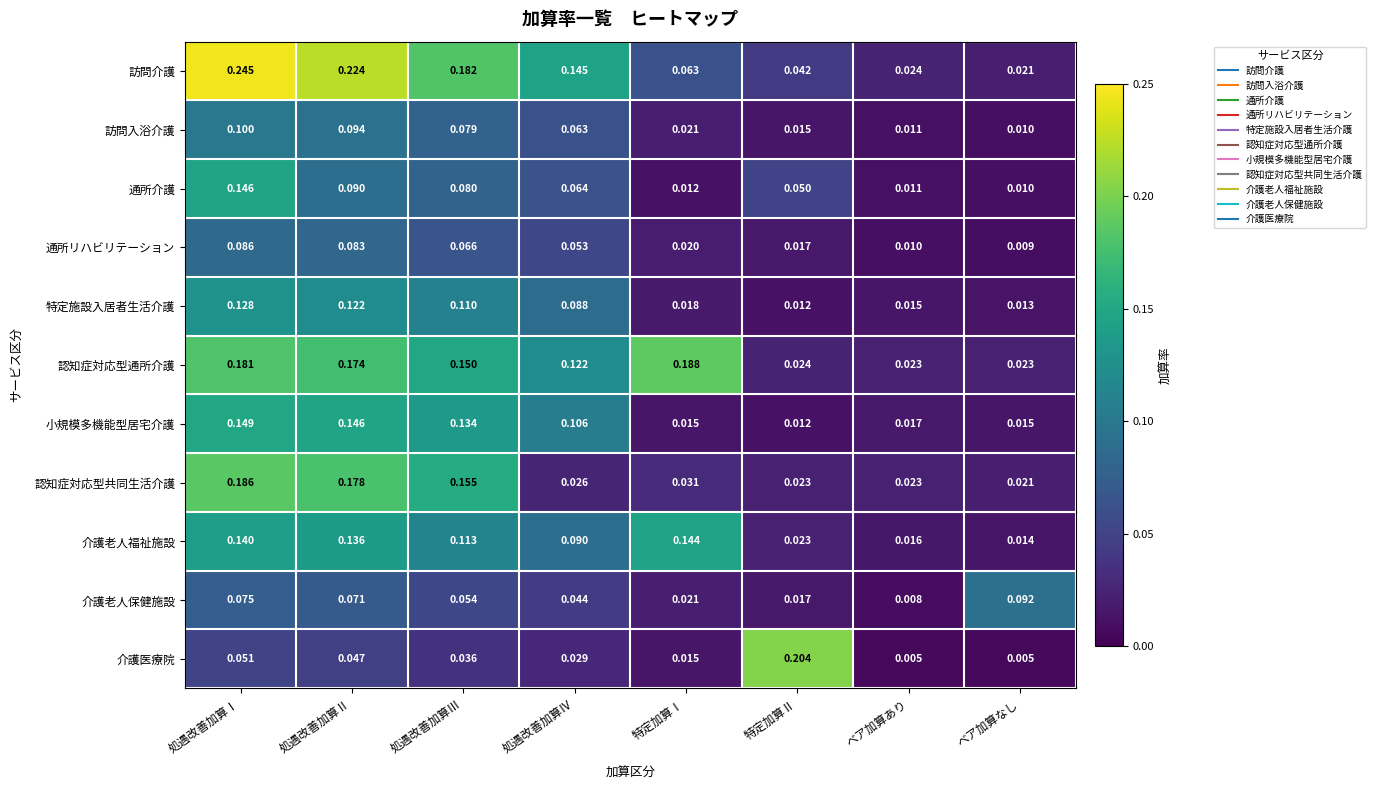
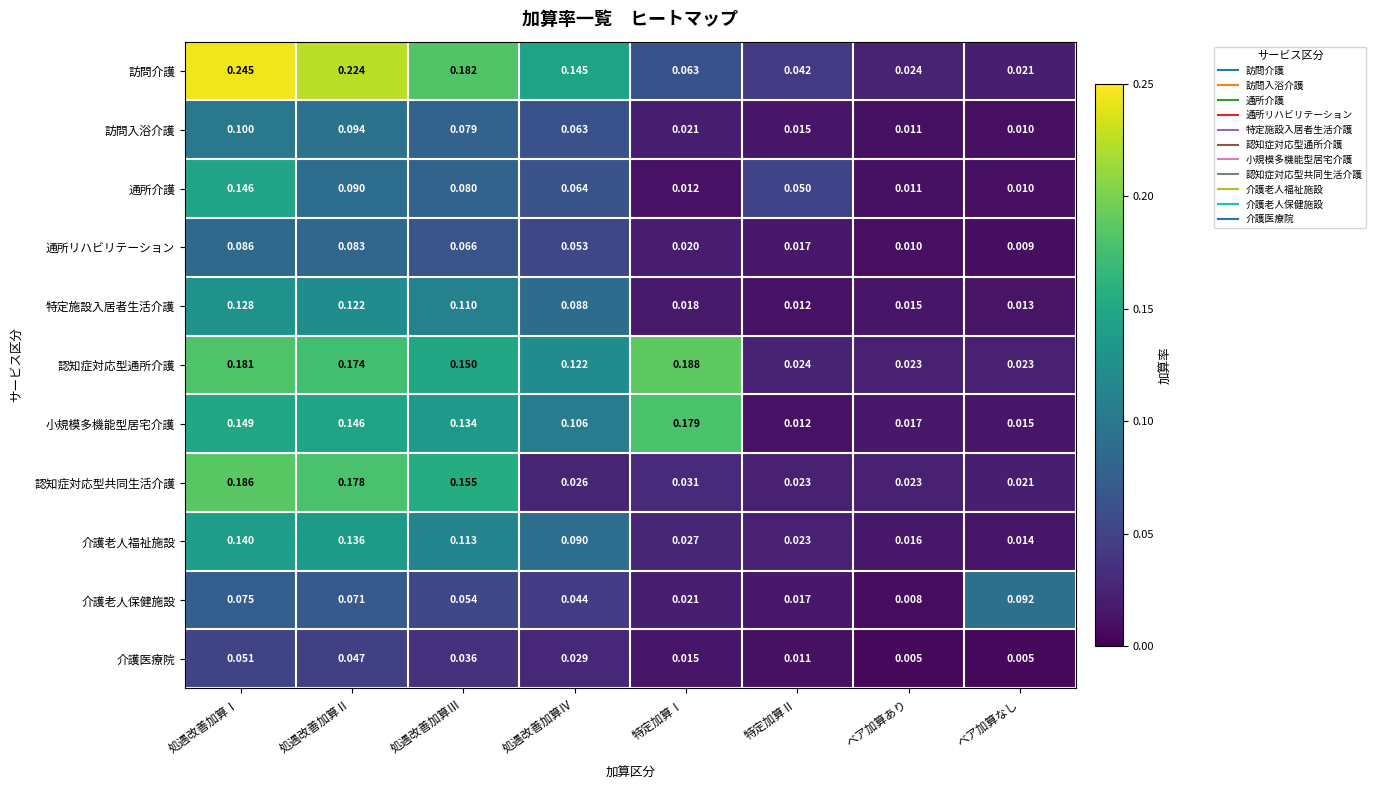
  {
    "訪問介護": {
      "処遇改善加算Ⅰ": 0.245,
      "処遇改善加算Ⅱ": 0.224,
      "処遇改善加算Ⅲ": 0.182,
      "処遇改善加算Ⅳ": 0.145,
      "特定加算Ⅰ": 0.063,
      "特定加算Ⅱ": 0.042,
      "ベア加算あり": 0.024,
      "ベア加算なし": 0.021
    },
    "訪問入浴介護": {
      "処遇改善加算Ⅰ": 0.100,
      "処遇改善加算Ⅱ": 0.094,
      "処遇改善加算Ⅲ": 0.079,
      "処遇改善加算Ⅳ": 0.063,
      "特定加算Ⅰ": 0.021,
      "特定加算Ⅱ": 0.015,
      "ベア加算あり": 0.011,
      "ベア加算なし": 0.010
    },
    "通所介護": {
      "処遇改善加算Ⅰ": 0.146,
      "処遇改善加算Ⅱ": 0.090,
      "処遇改善加算Ⅲ": 0.080,
      "処遇改善加算Ⅳ": 0.064,
      "特定加算Ⅰ": 0.012,
      "特定加算Ⅱ": 0.050,
      "ベア加算あり": 0.011,
      "ベア加算なし": 0.010
    },
    "通所リハビリテーション": {
      "処遇改善加算Ⅰ": 0.086,
      "処遇改善加算Ⅱ": 0.083,
      "処遇改善加算Ⅲ": 0.066,
      "処遇改善加算Ⅳ": 0.053,
      "特定加算Ⅰ": 0.020,
      "特定加算Ⅱ": 0.017,
      "ベア加算あり": 0.010,
      "ベア加算なし": 0.009
    },
    "特定施設入居者生活介護": {
      "処遇改善加算Ⅰ": 0.128,
      "処遇改善加算Ⅱ": 0.122,
      "処遇改善加算Ⅲ": 0.110,
      "処遇改善加算Ⅳ": 0.088,
      "特定加算Ⅰ": 0.018,
      "特定加算Ⅱ": 0.012,
      "ベア加算あり": 0.015,
      "ベア加算なし": 0.013
    },
    "認知症対応型通所介護": {
      "処遇改善加算Ⅰ": 0.181,
      "処遇改善加算Ⅱ": 0.174,
      "処遇改善加算Ⅲ": 0.150,
      "処遇改善加算Ⅳ": 0.122,
      "特定加算Ⅰ": 0.188,
      "特定加算Ⅱ": 0.024,
      "ベア加算あり": 0.023,
      "ベア加算なし": 0.023
    },
    "小規模多機能型居宅介護": {
      "処遇改善加算Ⅰ": 0.149,
      "処遇改善加算Ⅱ": 0.146,
      "処遇改善加算Ⅲ": 0.134,
      "処遇改善加算Ⅳ": 0.106,
-     "特定加算Ⅰ": 0.015,
+     "特定加算Ⅰ": 0.179,
      "特定加算Ⅱ": 0.012,
      "ベア加算あり": 0.017,
      "ベア加算なし": 0.015
    },
    "認知症対応型共同生活介護": {
      "処遇改善加算Ⅰ": 0.186,
      "処遇改善加算Ⅱ": 0.178,
      "処遇改善加算Ⅲ": 0.155,
      "処遇改善加算Ⅳ": 0.026,
      "特定加算Ⅰ": 0.031,
      "特定加算Ⅱ": 0.023,
      "ベア加算あり": 0.023,
      "ベア加算なし": 0.021
    },
    "介護老人福祉施設": {
      "処遇改善加算Ⅰ": 0.140,
      "処遇改善加算Ⅱ": 0.136,
      "処遇改善加算Ⅲ": 0.113,
      "処遇改善加算Ⅳ": 0.090,
-     "特定加算Ⅰ": 0.144,
+     "特定加算Ⅰ": 0.027,
      "特定加算Ⅱ": 0.023,
      "ベア加算あり": 0.016,
      "ベア加算なし": 0.014
    },
    "介護老人保健施設": {
      "処遇改善加算Ⅰ": 0.075,
      "処遇改善加算Ⅱ": 0.071,
      "処遇改善加算Ⅲ": 0.054,
      "処遇改善加算Ⅳ": 0.044,
      "特定加算Ⅰ": 0.021,
      "特定加算Ⅱ": 0.017,
      "ベア加算あり": 0.008,
      "ベア加算なし": 0.092
    },
    "介護医療院": {
      "処遇改善加算Ⅰ": 0.051,
      "処遇改善加算Ⅱ": 0.047,
      "処遇改善加算Ⅲ": 0.036,
      "処遇改善加算Ⅳ": 0.029,
      "特定加算Ⅰ": 0.015,
-     "特定加算Ⅱ": 0.204,
+     "特定加算Ⅱ": 0.011,
      "ベア加算あり": 0.005,
      "ベア加算なし": 0.005
    }
  }
